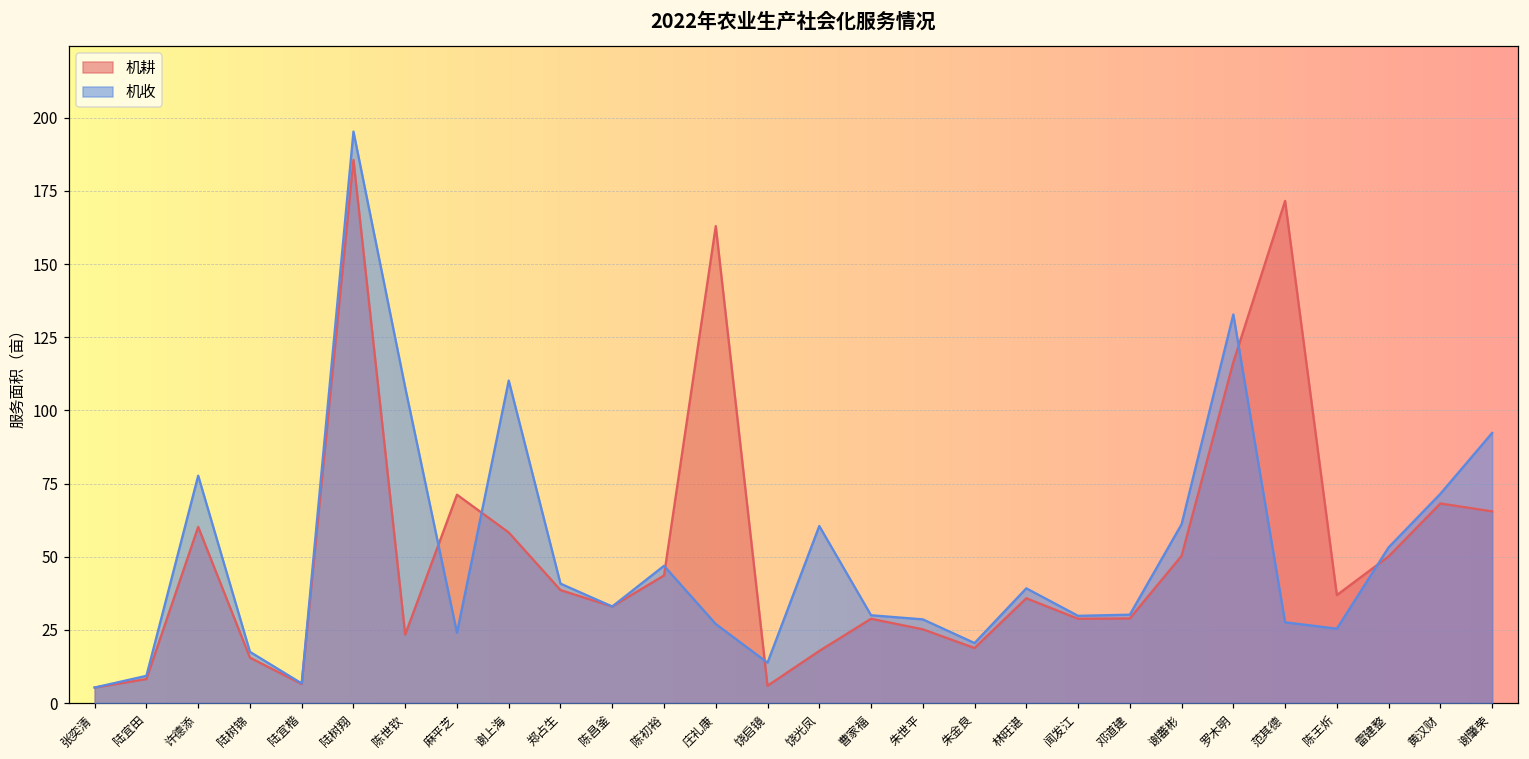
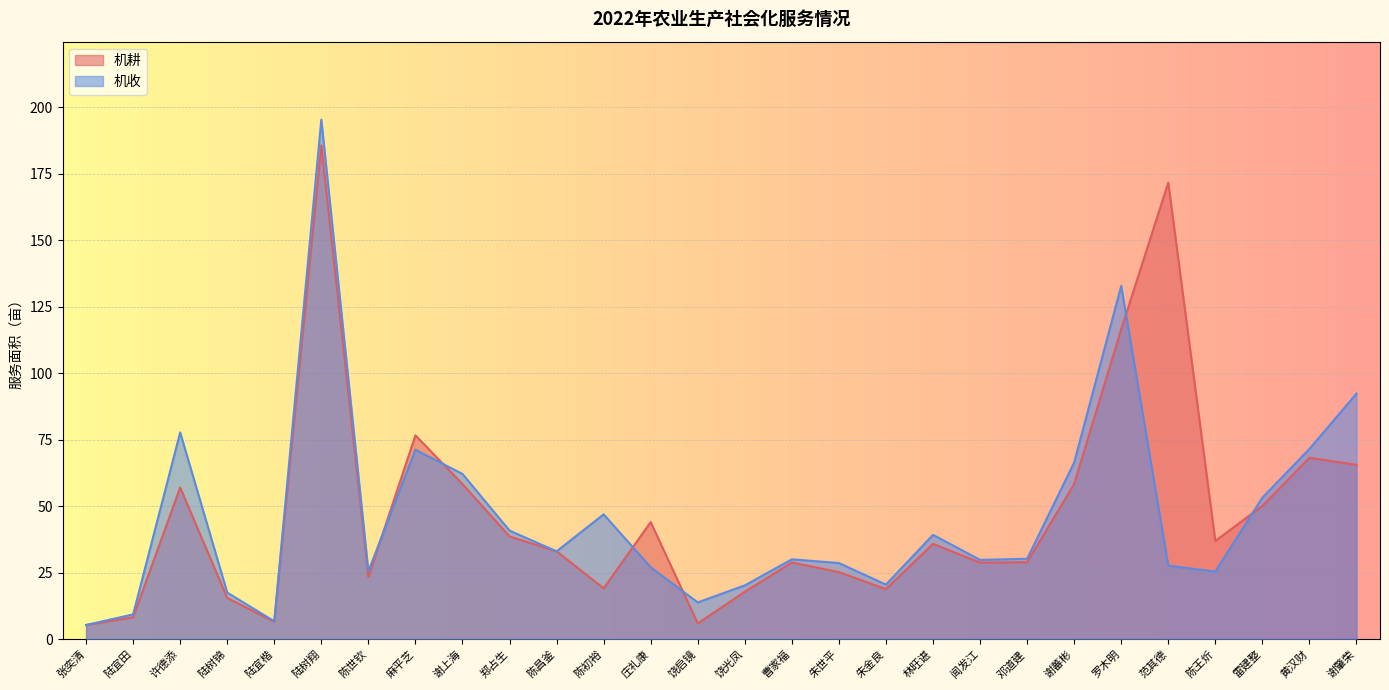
  {
    "机耕": {
      "陆宜田": 8,
-     "许德添": 60,
+     "许德添": 57,
      "陆树锦": 16,
      "陆树翔": 186,
      "陈世钦": 23,
-     "麻平芝": 71,
+     "麻平芝": 77,
      "谢上海": 58,
      "郑占生": 39,
-     "陈初裕": 44,
-     "庄礼康": 163,
+     "陈初裕": 19,
+     "庄礼康": 44,
      "饶启镜": 6,
      "饶光凤": 18,
      "曹家福": 29,
      "朱世平": 25,
      "朱金良": 19,
      "林旺谌": 36,
      "闻发江": 29,
      "邓道建": 29,
-     "谢蕃彬": 50,
+     "谢蕃彬": 58,
      "罗木明": 117,
      "范其德": 172,
      "陈王炘": 37,
      "雷建整": 50,
      "黄汉财": 68,
      "谢肇荣": 66
    },
    "机收": {
      "陆宜田": 9,
      "许德添": 78,
      "陆树锦": 18,
      "陆树翔": 195,
-     "陈世钦": 108,
-     "麻平芝": 24,
-     "谢上海": 110,
+     "陈世钦": 26,
+     "麻平芝": 71,
+     "谢上海": 62,
      "郑占生": 41,
      "陈初裕": 47,
      "庄礼康": 27,
      "饶启镜": 14,
-     "饶光凤": 61,
+     "饶光凤": 20,
      "曹家福": 30,
      "朱世平": 29,
      "朱金良": 21,
      "林旺谌": 39,
      "闻发江": 30,
      "邓道建": 30,
-     "谢蕃彬": 61,
+     "谢蕃彬": 66,
      "罗木明": 133,
      "范其德": 28,
      "陈王炘": 25,
      "雷建整": 53,
      "黄汉财": 72,
      "谢肇荣": 92
    }
  }
